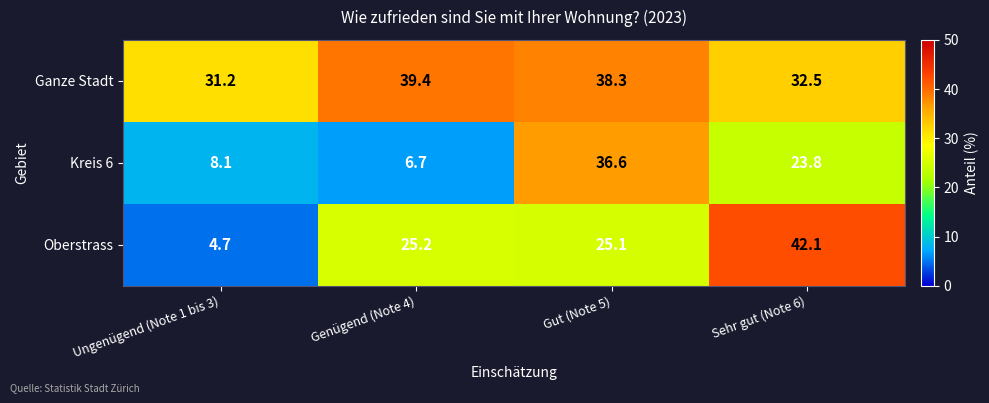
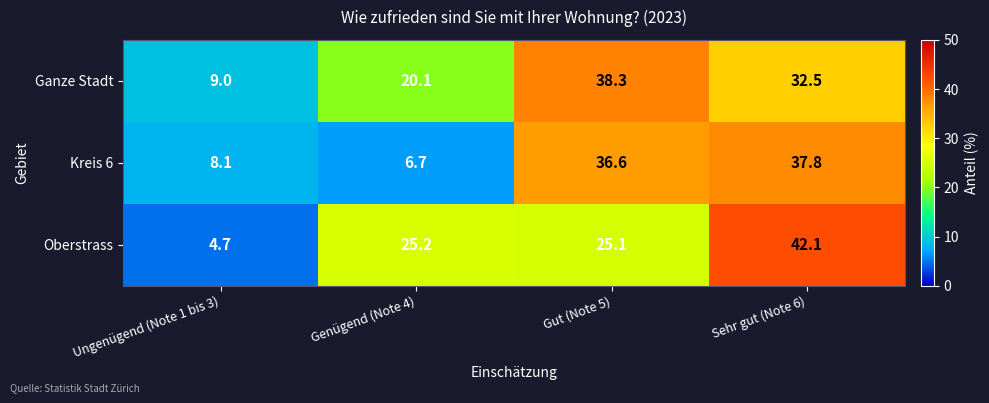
  {
    "Ganze Stadt": {
-     "Ungenügend (Note 1 bis 3)": 31.2,
-     "Genügend (Note 4)": 39.4,
+     "Ungenügend (Note 1 bis 3)": 9.0,
+     "Genügend (Note 4)": 20.1,
      "Gut (Note 5)": 38.3,
      "Sehr gut (Note 6)": 32.5
    },
    "Kreis 6": {
      "Ungenügend (Note 1 bis 3)": 8.1,
      "Genügend (Note 4)": 6.7,
      "Gut (Note 5)": 36.6,
-     "Sehr gut (Note 6)": 23.8
+     "Sehr gut (Note 6)": 37.8
    },
    "Oberstrass": {
      "Ungenügend (Note 1 bis 3)": 4.7,
      "Genügend (Note 4)": 25.2,
      "Gut (Note 5)": 25.1,
      "Sehr gut (Note 6)": 42.1
    }
  }
